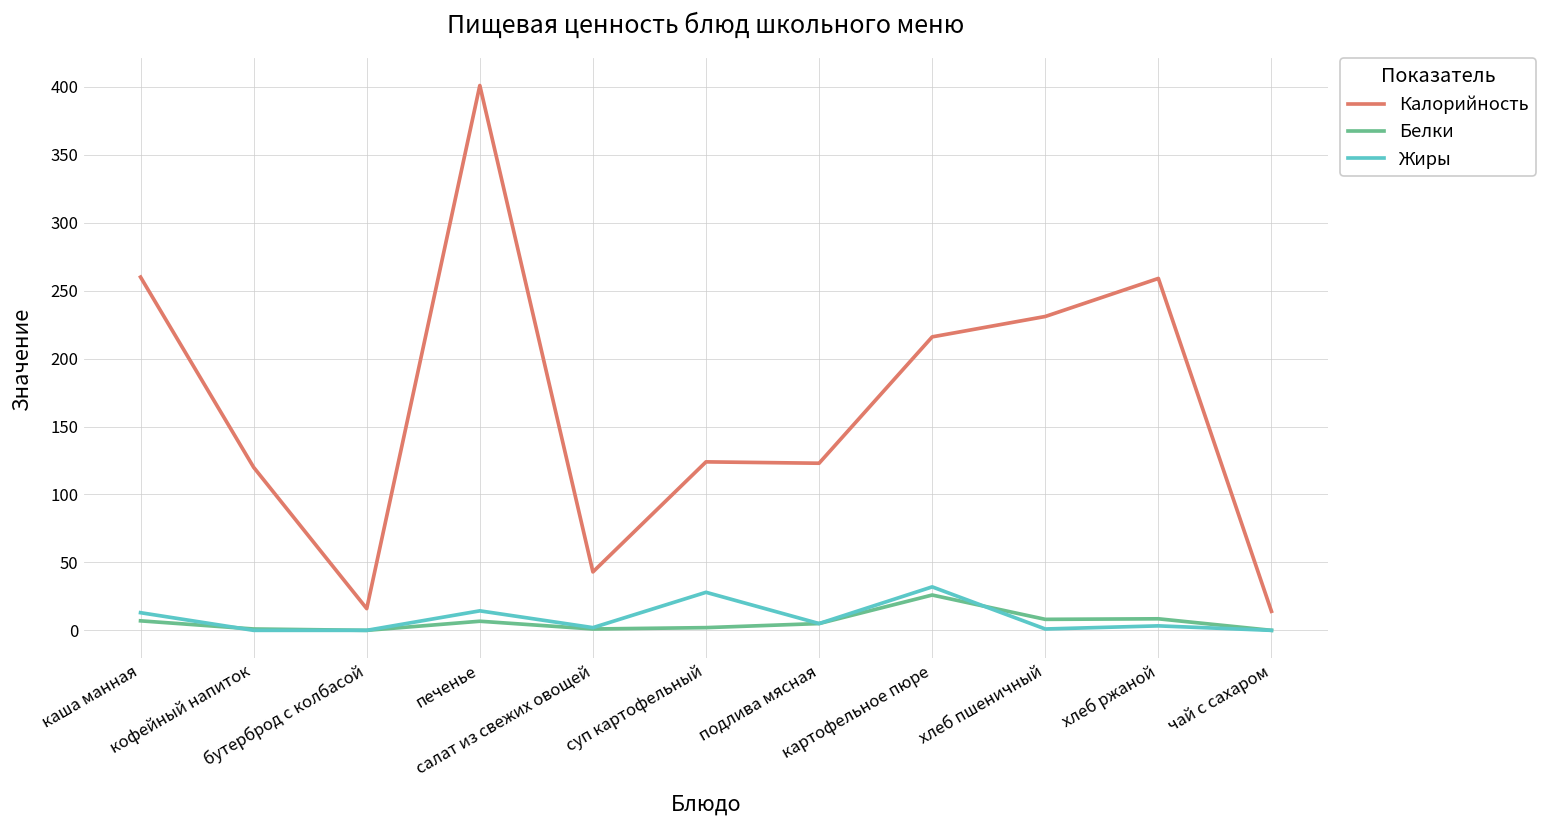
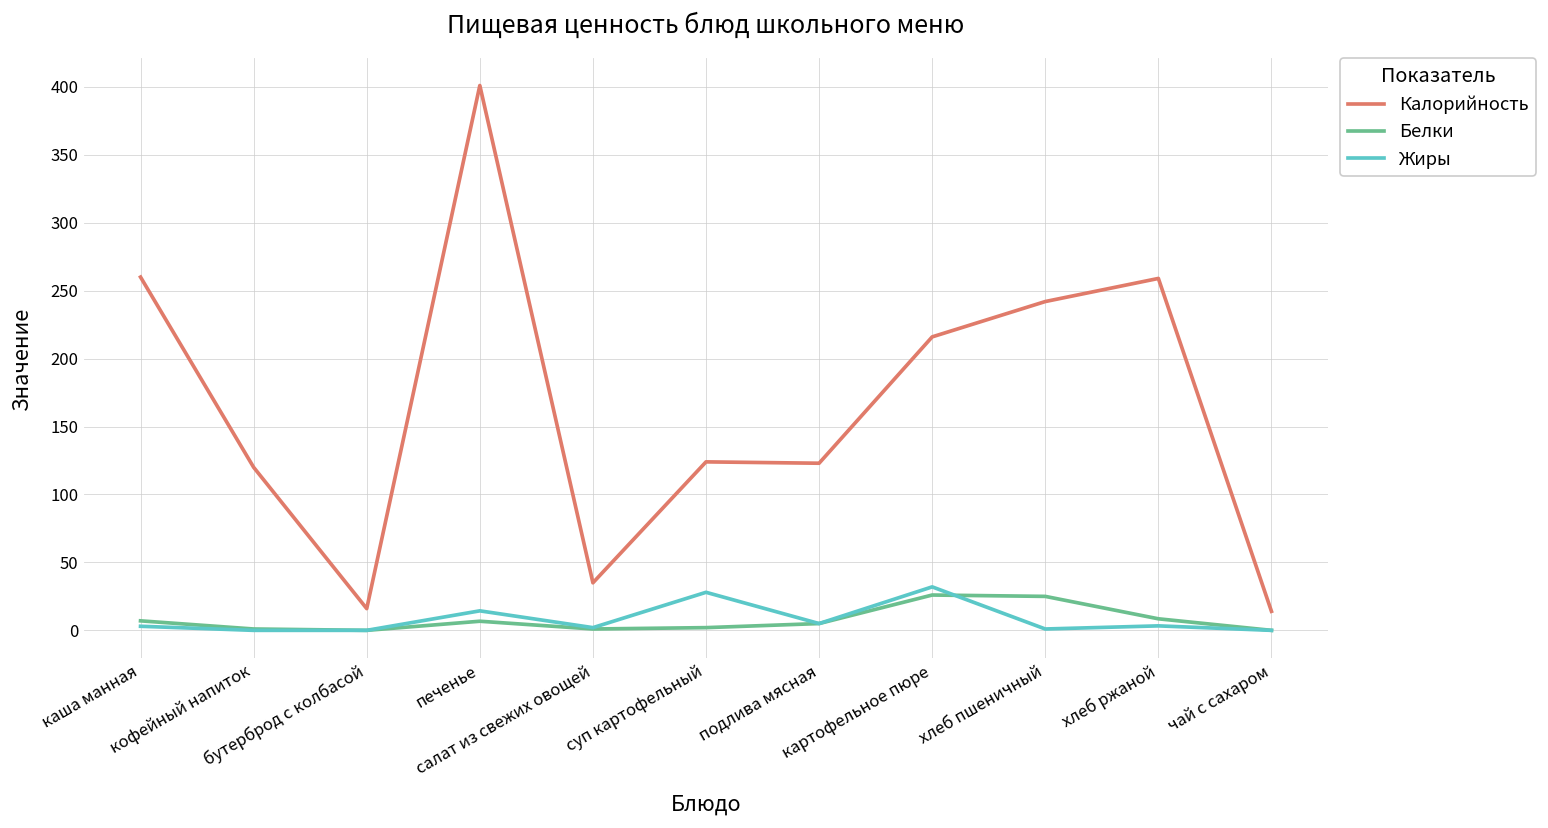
  {
    "Калорийность": {
      "каша манная": 260,
      "кофейный напиток": 120,
      "бутерброд с колбасой": 16,
      "печенье": 401,
-     "салат из свежих овощей": 43,
+     "салат из свежих овощей": 35,
      "суп картофельный": 124,
      "подлива мясная": 123,
      "картофельное пюре": 216,
-     "хлеб пшеничный": 231,
+     "хлеб пшеничный": 242,
      "хлеб ржаной": 259,
      "чай с сахаром": 14
    },
    "Белки": {
      "каша манная": 7,
      "печенье": 7,
      "суп картофельный": 2,
      "картофельное пюре": 26,
-     "хлеб пшеничный": 8,
+     "хлеб пшеничный": 25,
      "хлеб ржаной": 9
    },
    "Жиры": {
-     "каша манная": 13,
+     "каша манная": 3,
      "печенье": 14,
      "суп картофельный": 28,
      "картофельное пюре": 32,
      "хлеб пшеничный": 1,
      "хлеб ржаной": 3
    }
  }
